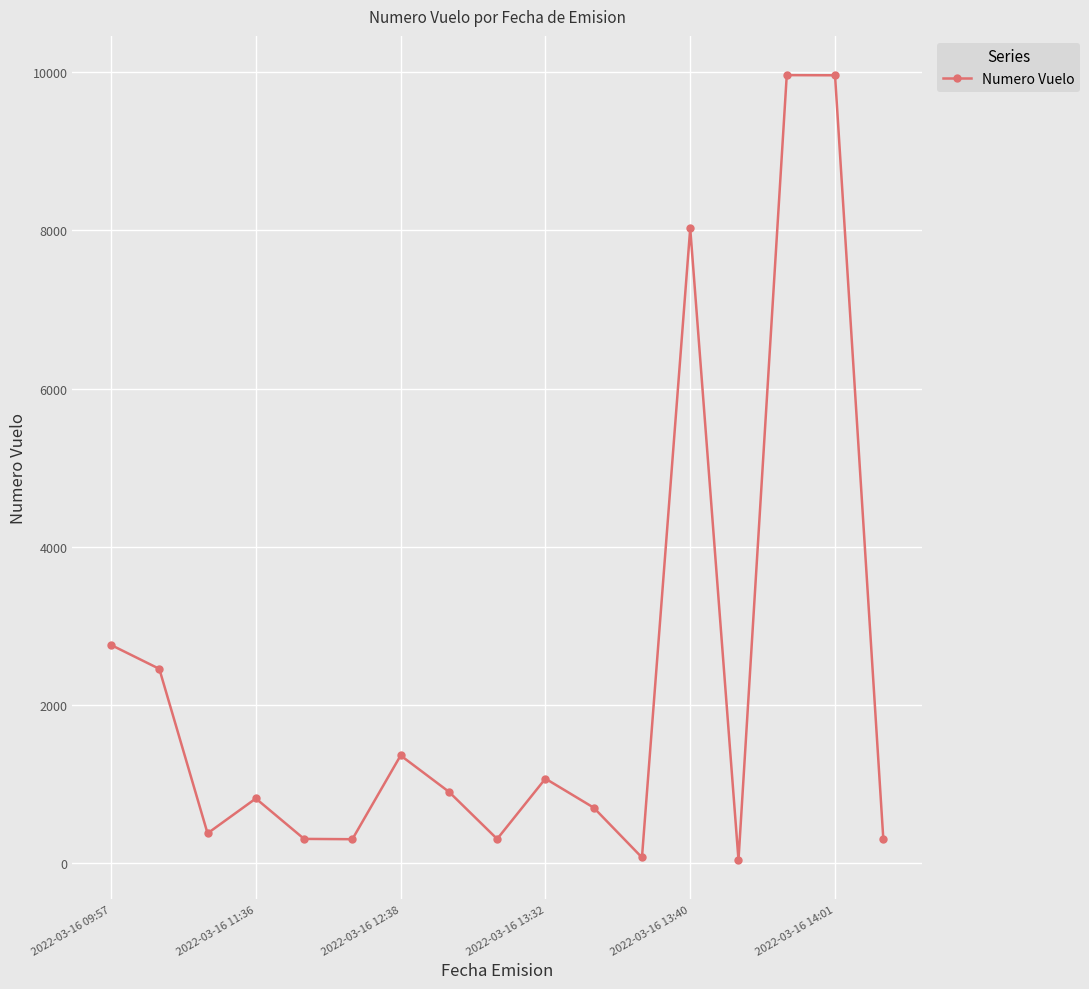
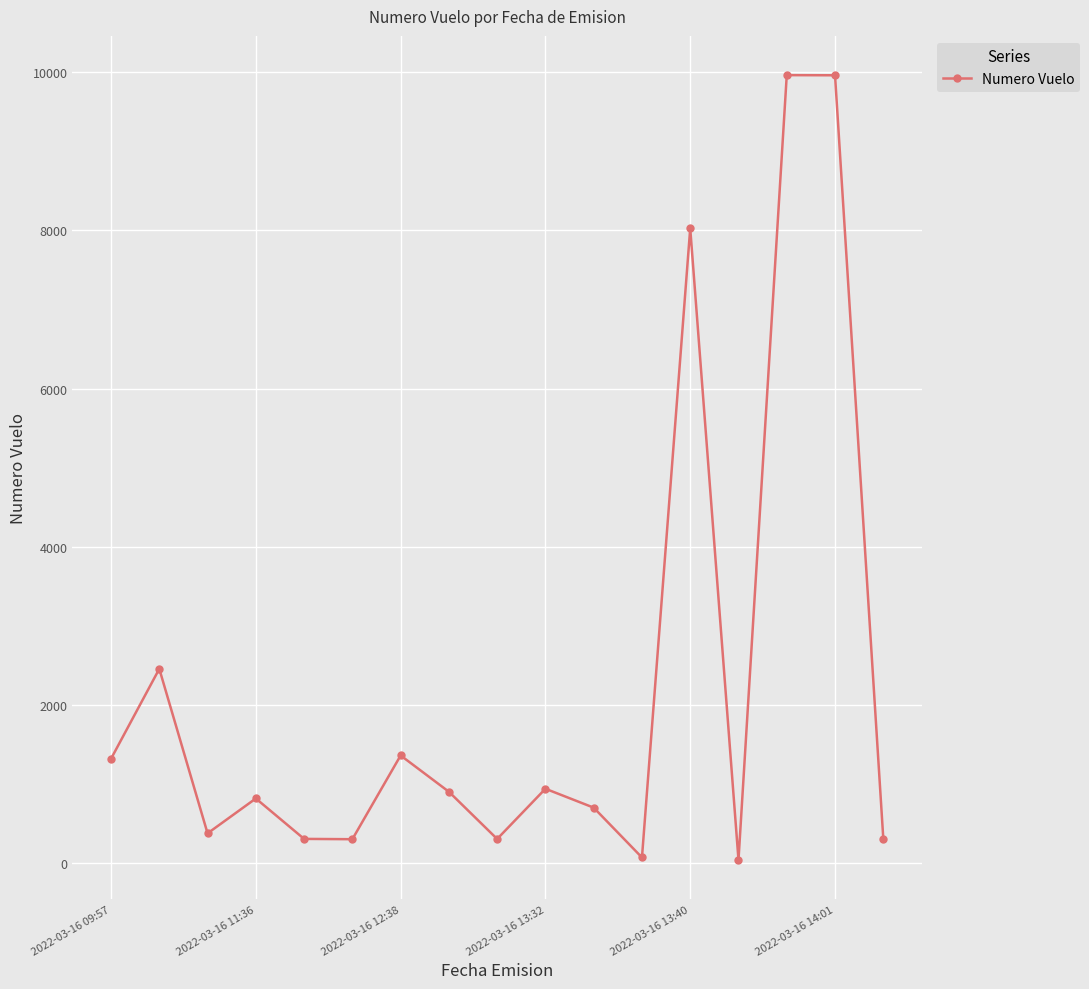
  {
-   "2022-03-16 09:57": 2800,
+   "2022-03-16 09:57": 1300,
    "2022-03-16 11:36": 800,
    "2022-03-16 12:38": 1400,
-   "2022-03-16 13:32": 1100,
+   "2022-03-16 13:32": 900,
    "2022-03-16 13:40": 8000,
    "2022-03-16 14:01": 10000
  }
